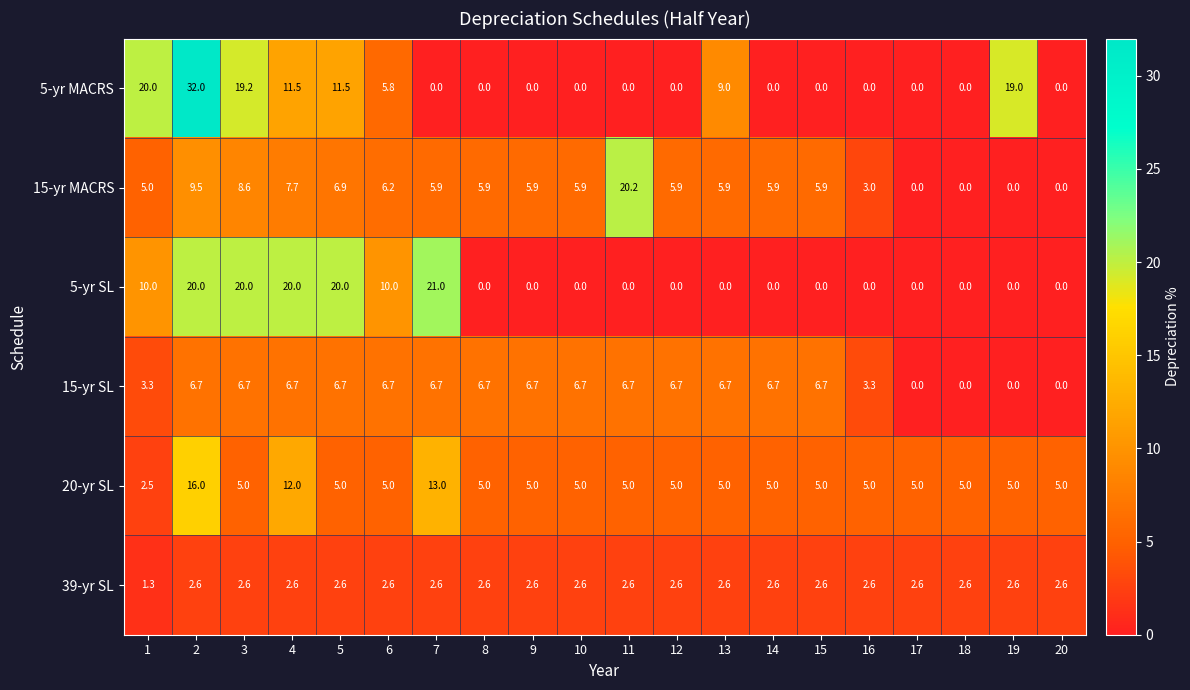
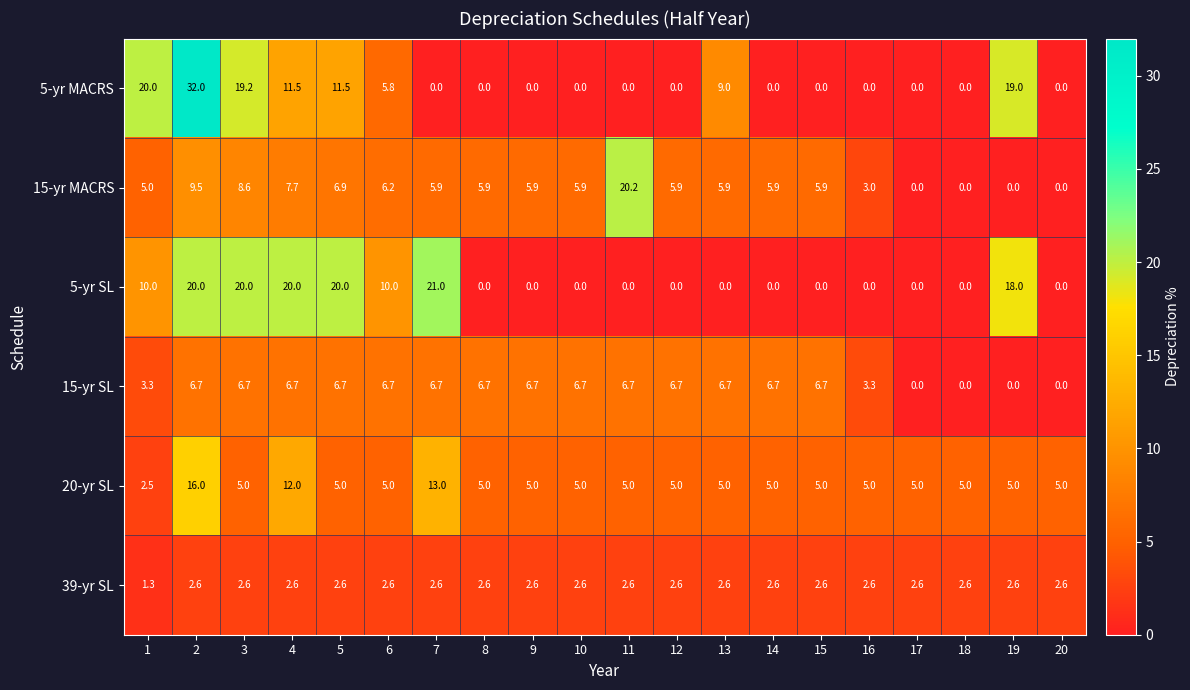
  {
    "5-yr MACRS": {
      "1": 20.0,
      "2": 32.0,
      "3": 19.2,
      "4": 11.5,
      "5": 11.5,
      "6": 5.8,
      "7": 0.0,
      "8": 0.0,
      "9": 0.0,
      "10": 0.0,
      "11": 0.0,
      "12": 0.0,
      "13": 9.0,
      "14": 0.0,
      "15": 0.0,
      "16": 0.0,
      "17": 0.0,
      "18": 0.0,
      "19": 19.0,
      "20": 0.0
    },
    "15-yr MACRS": {
      "1": 5.0,
      "2": 9.5,
      "3": 8.6,
      "4": 7.7,
      "5": 6.9,
      "6": 6.2,
      "7": 5.9,
      "8": 5.9,
      "9": 5.9,
      "10": 5.9,
      "11": 20.2,
      "12": 5.9,
      "13": 5.9,
      "14": 5.9,
      "15": 5.9,
      "16": 3.0,
      "17": 0.0,
      "18": 0.0,
      "19": 0.0,
      "20": 0.0
    },
    "5-yr SL": {
      "1": 10.0,
      "2": 20.0,
      "3": 20.0,
      "4": 20.0,
      "5": 20.0,
      "6": 10.0,
      "7": 21.0,
      "8": 0.0,
      "9": 0.0,
      "10": 0.0,
      "11": 0.0,
      "12": 0.0,
      "13": 0.0,
      "14": 0.0,
      "15": 0.0,
      "16": 0.0,
      "17": 0.0,
      "18": 0.0,
-     "19": 0.0,
+     "19": 18.0,
      "20": 0.0
    },
    "15-yr SL": {
      "1": 3.3,
      "2": 6.7,
      "3": 6.7,
      "4": 6.7,
      "5": 6.7,
      "6": 6.7,
      "7": 6.7,
      "8": 6.7,
      "9": 6.7,
      "10": 6.7,
      "11": 6.7,
      "12": 6.7,
      "13": 6.7,
      "14": 6.7,
      "15": 6.7,
      "16": 3.3,
      "17": 0.0,
      "18": 0.0,
      "19": 0.0,
      "20": 0.0
    },
    "20-yr SL": {
      "1": 2.5,
      "2": 16.0,
      "3": 5.0,
      "4": 12.0,
      "5": 5.0,
      "6": 5.0,
      "7": 13.0,
      "8": 5.0,
      "9": 5.0,
      "10": 5.0,
      "11": 5.0,
      "12": 5.0,
      "13": 5.0,
      "14": 5.0,
      "15": 5.0,
      "16": 5.0,
      "17": 5.0,
      "18": 5.0,
      "19": 5.0,
      "20": 5.0
    },
    "39-yr SL": {
      "1": 1.3,
      "2": 2.6,
      "3": 2.6,
      "4": 2.6,
      "5": 2.6,
      "6": 2.6,
      "7": 2.6,
      "8": 2.6,
      "9": 2.6,
      "10": 2.6,
      "11": 2.6,
      "12": 2.6,
      "13": 2.6,
      "14": 2.6,
      "15": 2.6,
      "16": 2.6,
      "17": 2.6,
      "18": 2.6,
      "19": 2.6,
      "20": 2.6
    }
  }
